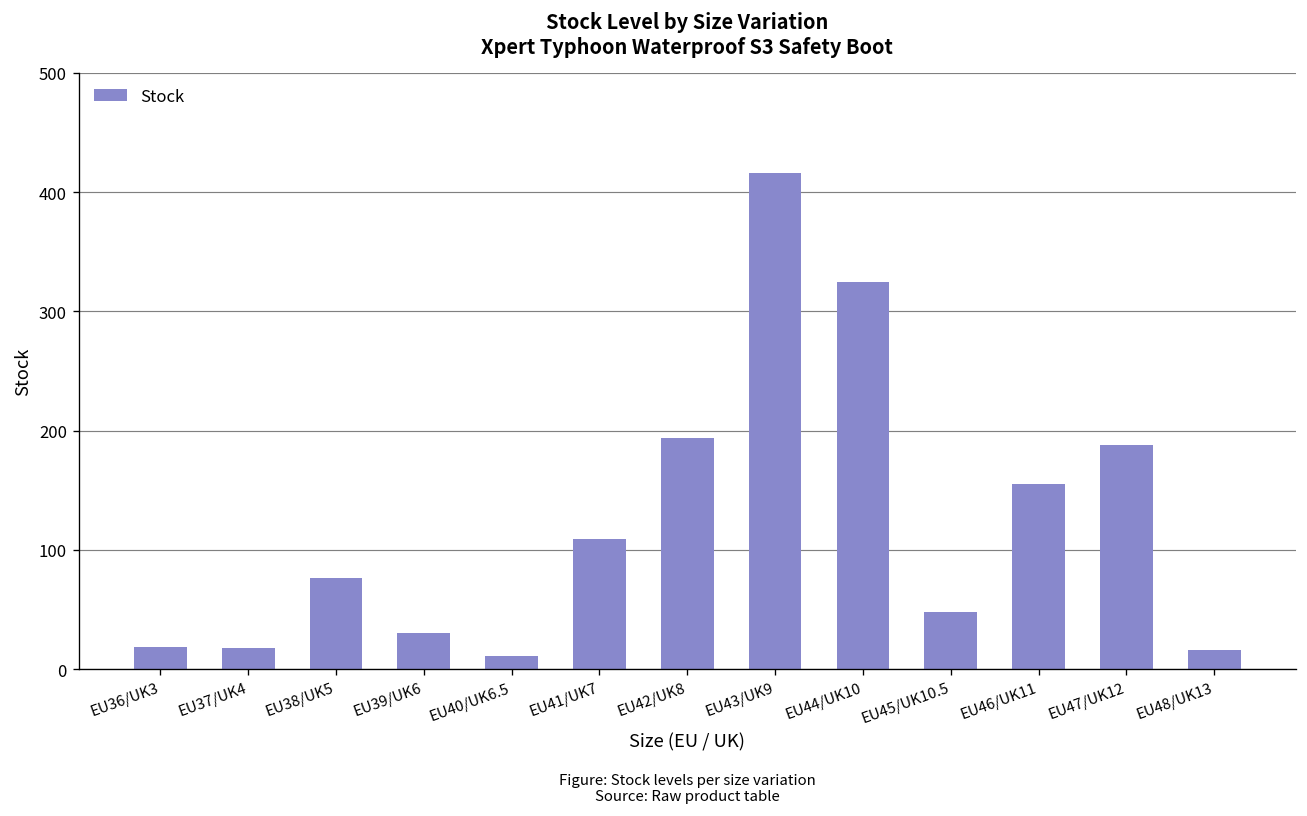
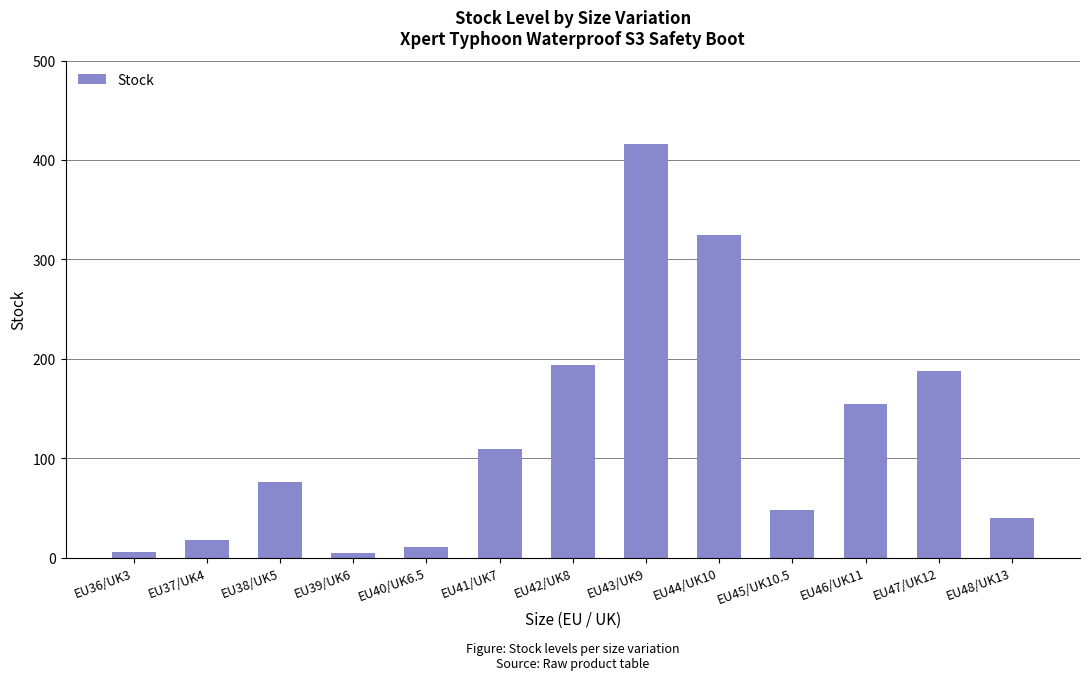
  {
-   "EU36/UK3": 20,
+   "EU36/UK3": 10,
    "EU37/UK4": 20,
    "EU38/UK5": 80,
-   "EU39/UK6": 30,
+   "EU39/UK6": 0,
    "EU40/UK6.5": 10,
    "EU41/UK7": 110,
    "EU42/UK8": 190,
    "EU43/UK9": 420,
    "EU44/UK10": 330,
    "EU45/UK10.5": 50,
    "EU46/UK11": 160,
    "EU47/UK12": 190,
-   "EU48/UK13": 20
+   "EU48/UK13": 40
  }
